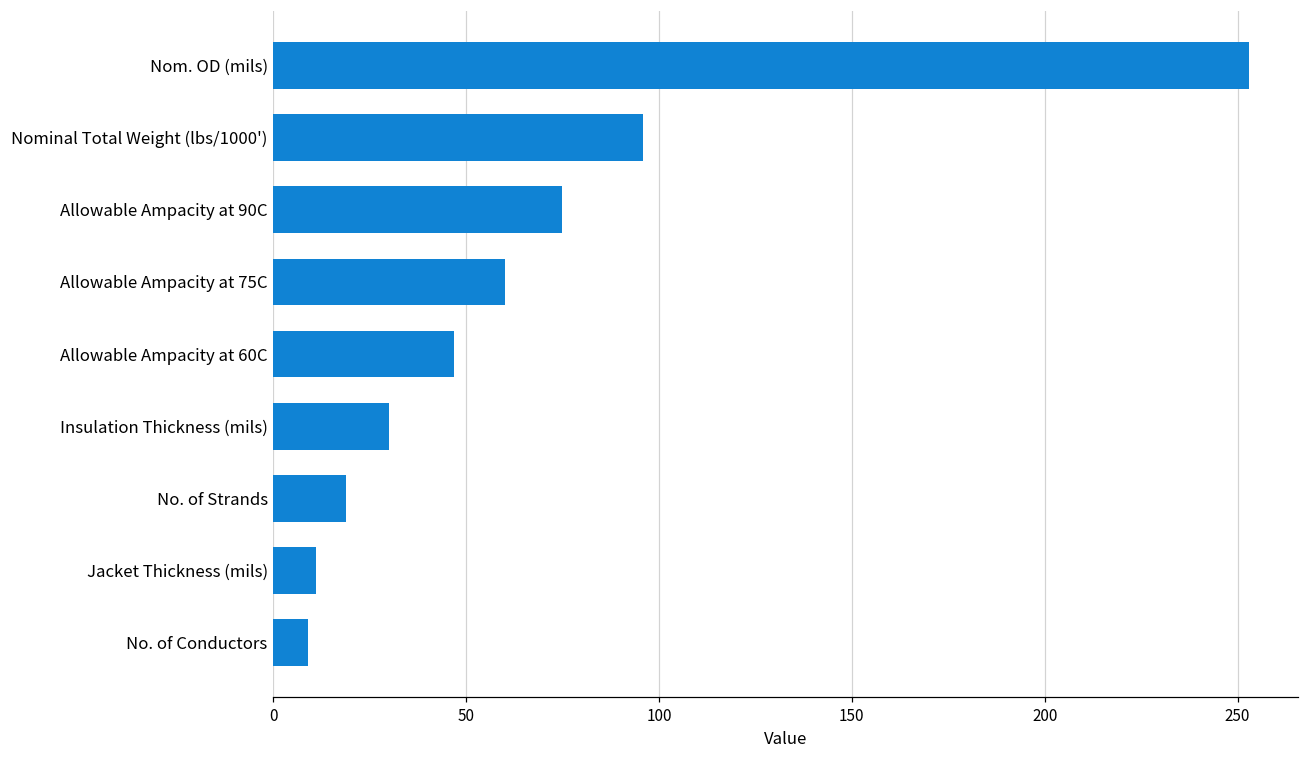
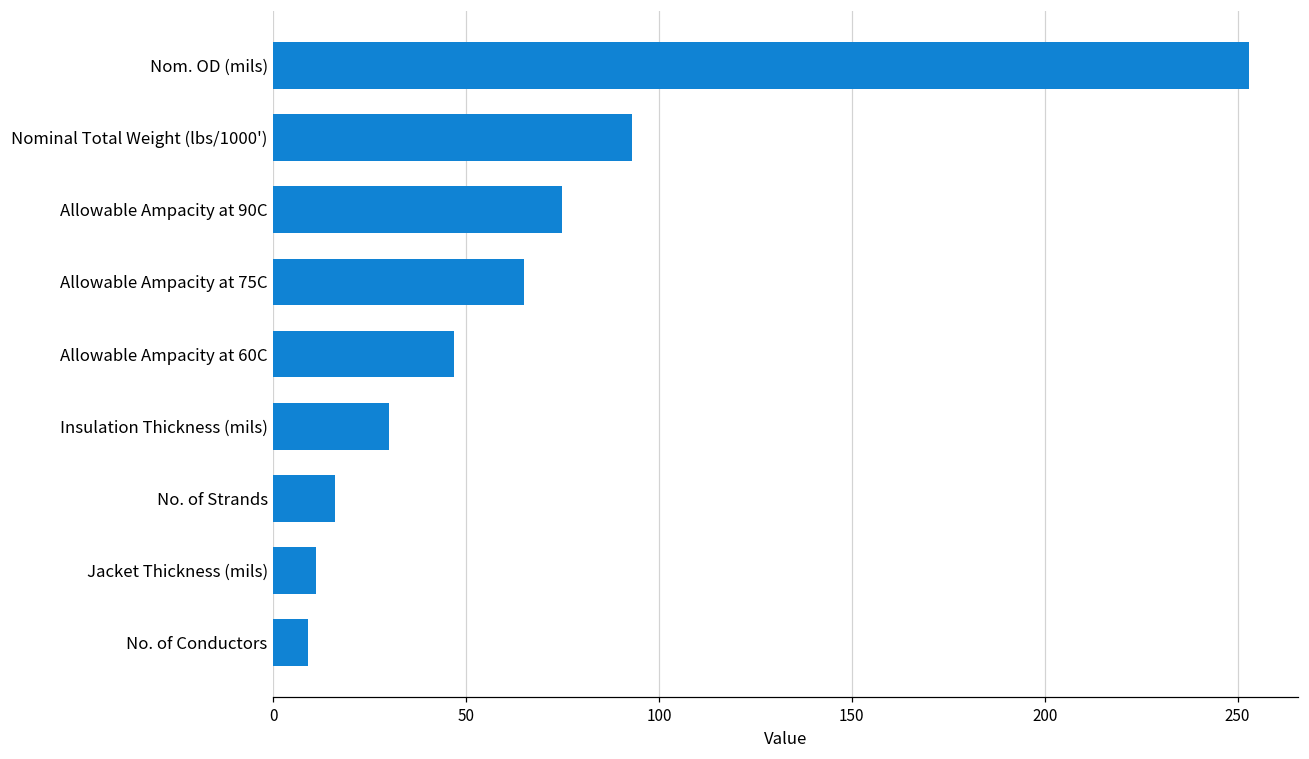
  {
    "Nom. OD (mils)": 253,
-   "Nominal Total Weight (lbs/1000')": 96,
+   "Nominal Total Weight (lbs/1000')": 93,
    "Allowable Ampacity at 90C": 75,
-   "Allowable Ampacity at 75C": 60,
+   "Allowable Ampacity at 75C": 65,
    "Allowable Ampacity at 60C": 47,
    "Insulation Thickness (mils)": 30,
-   "No. of Strands": 19,
+   "No. of Strands": 16,
    "Jacket Thickness (mils)": 11,
    "No. of Conductors": 9
  }
